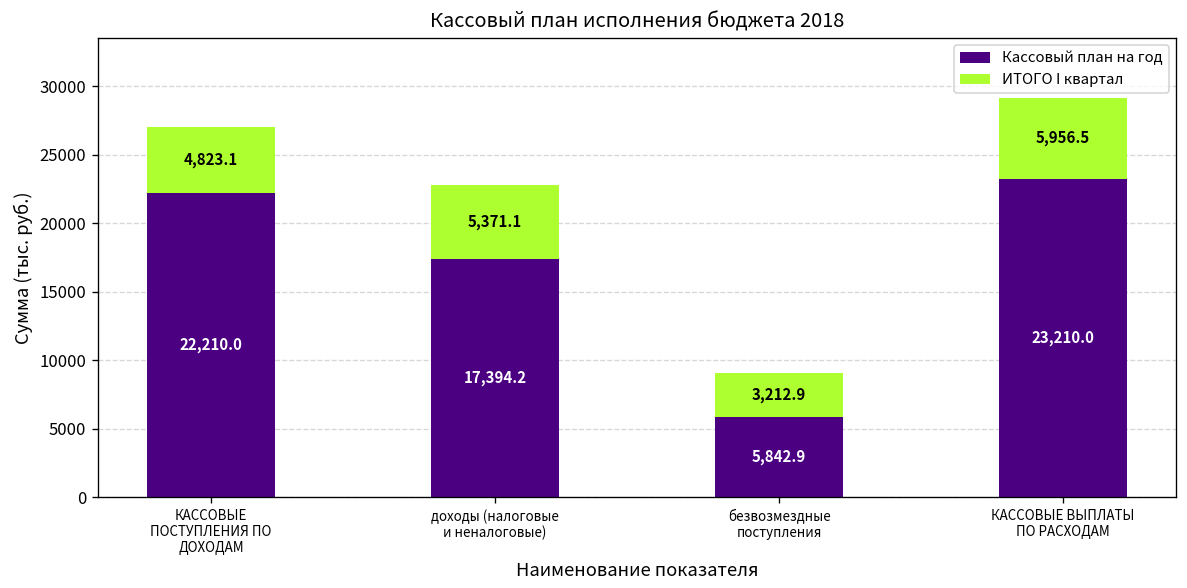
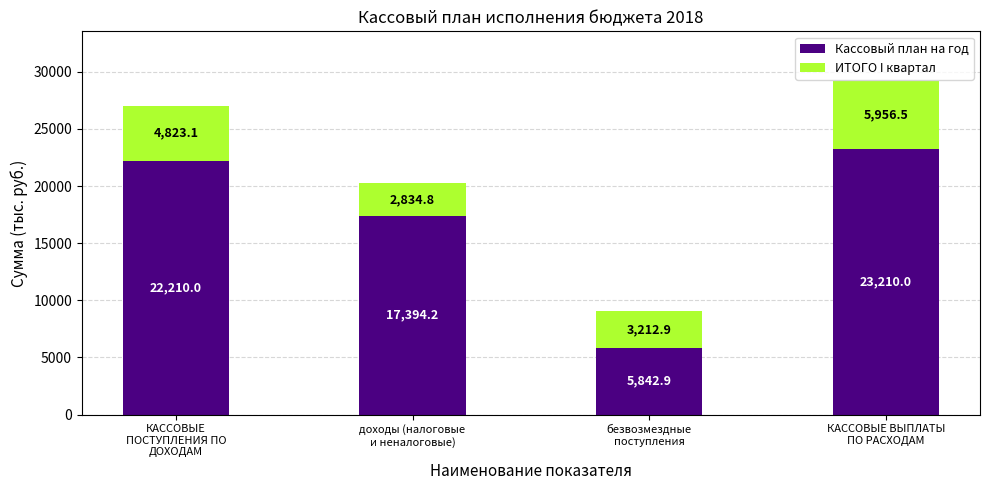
  {
    "Кассовый план на год": {
      "КАССОВЫЕ ПОСТУПЛЕНИЯ ПО ДОХОДАМ": "22,210.0",
      "доходы (налоговые и неналоговые)": "17,394.2",
      "безвозмездные поступления": "5,842.9",
      "КАССОВЫЕ ВЫПЛАТЫ ПО РАСХОДАМ": "23,210.0"
    },
    "ИТОГО I квартал": {
      "КАССОВЫЕ ПОСТУПЛЕНИЯ ПО ДОХОДАМ": "4,823.1",
-     "доходы (налоговые и неналоговые)": "5,371.1",
+     "доходы (налоговые и неналоговые)": "2,834.8",
      "безвозмездные поступления": "3,212.9",
      "КАССОВЫЕ ВЫПЛАТЫ ПО РАСХОДАМ": "5,956.5"
    }
  }
